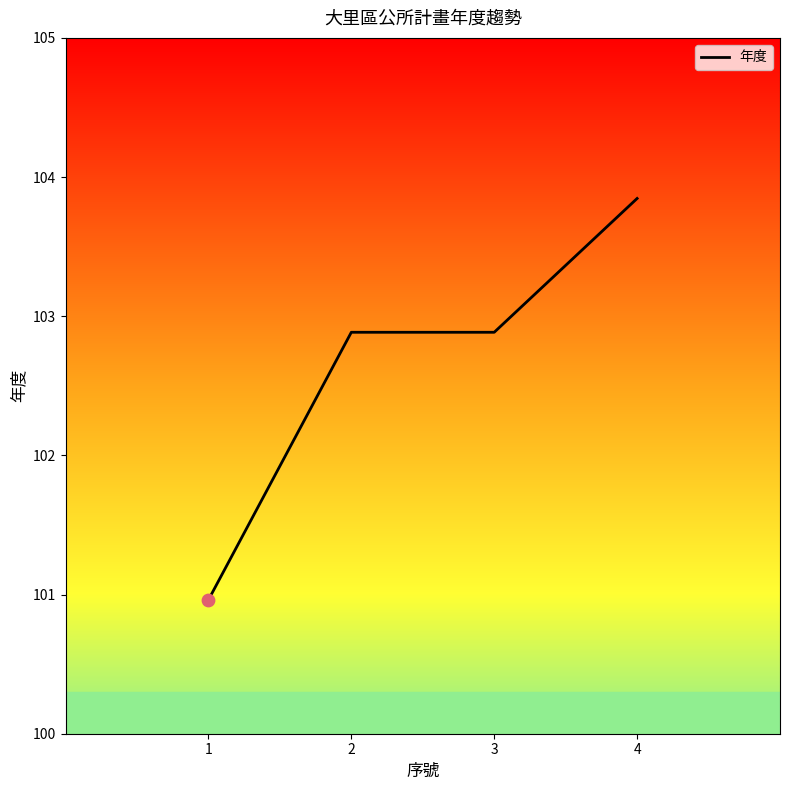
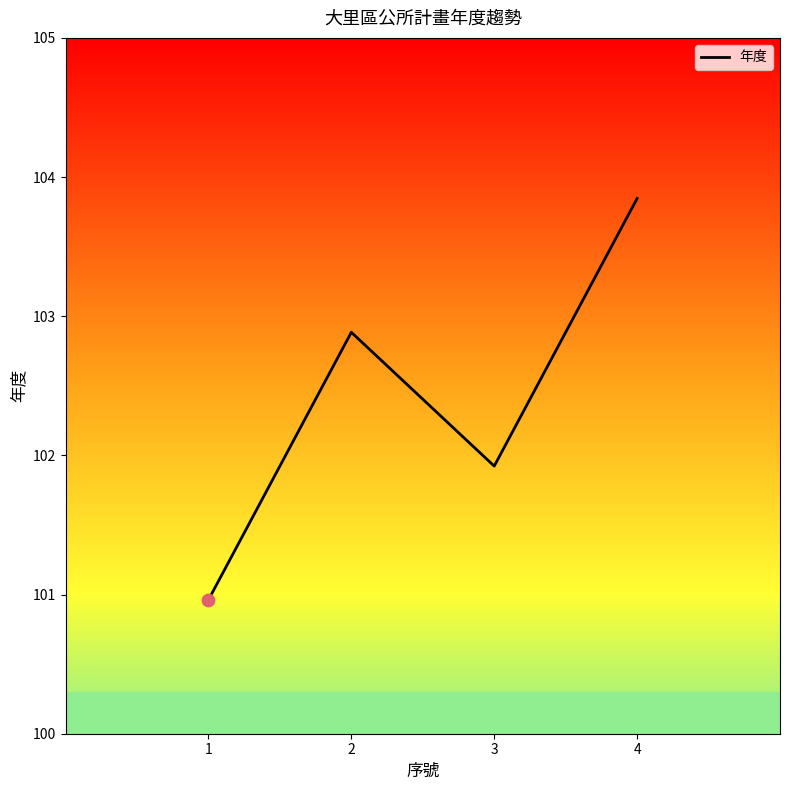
  {
    "年度": {
      "2": 102.88,
-     "3": 102.88,
+     "3": 101.92,
      "4": 103.85
    }
  }
